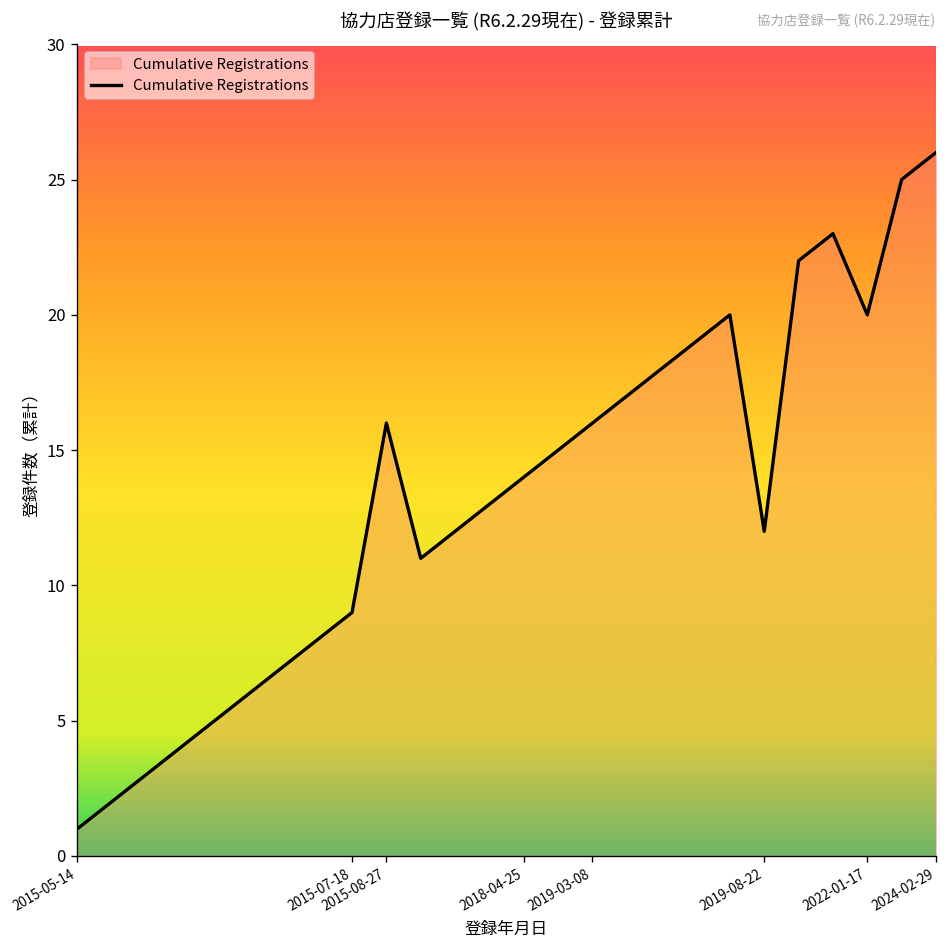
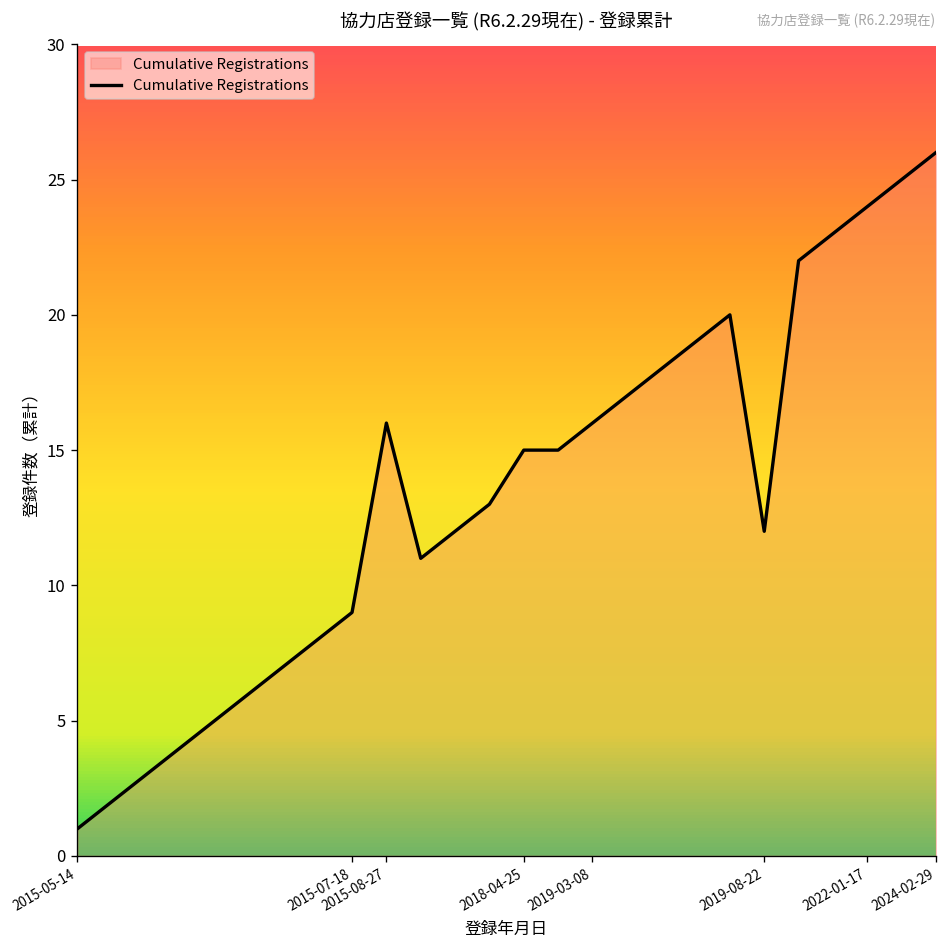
  {
    "2015-07-18": 9,
    "2015-08-27": 16,
-   "2018-04-25": 14,
+   "2018-04-25": 15,
    "2019-08-22": 12,
-   "2022-01-17": 20,
+   "2022-01-17": 24,
    "2024-02-29": 26
  }
